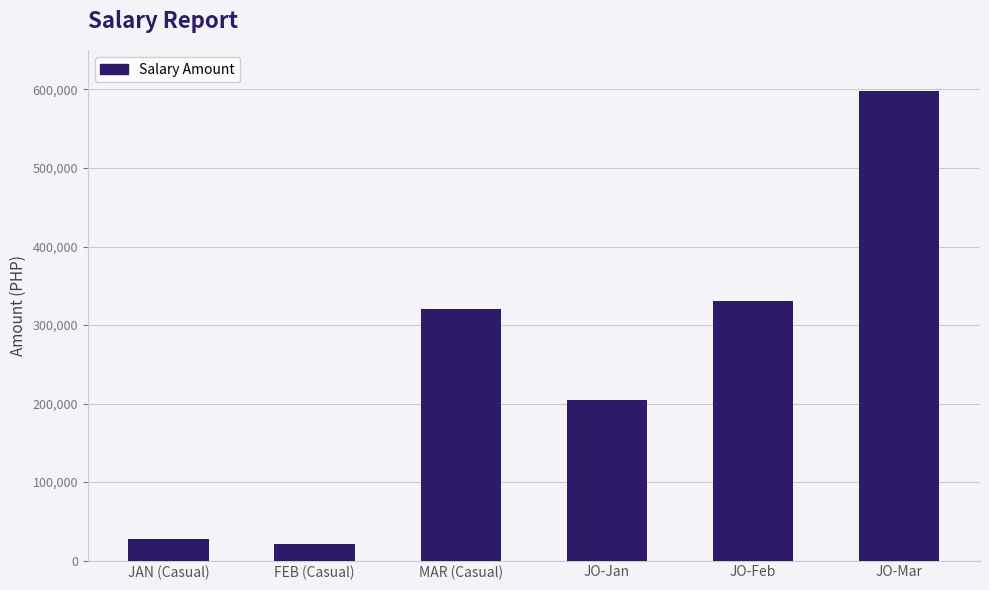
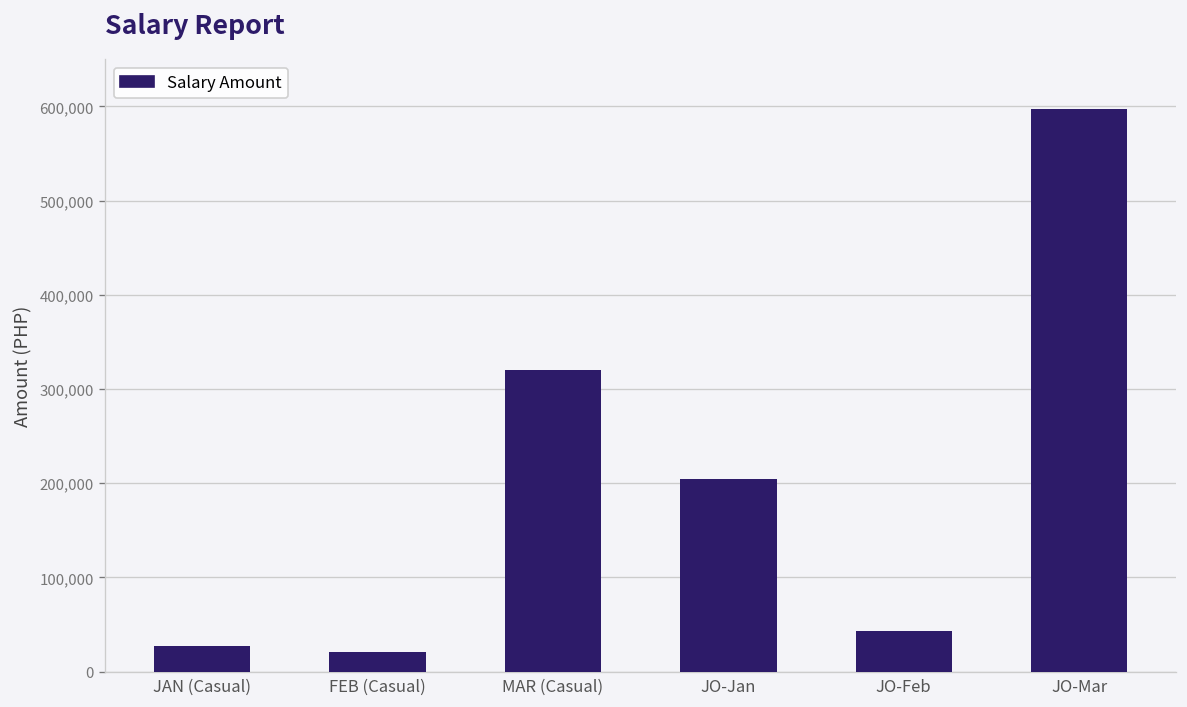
  {
    "JAN (Casual)": "30,000",
    "FEB (Casual)": "20,000",
    "MAR (Casual)": "320,000",
    "JO-Jan": "200,000",
-   "JO-Feb": "330,000",
+   "JO-Feb": "40,000",
    "JO-Mar": "600,000"
  }
